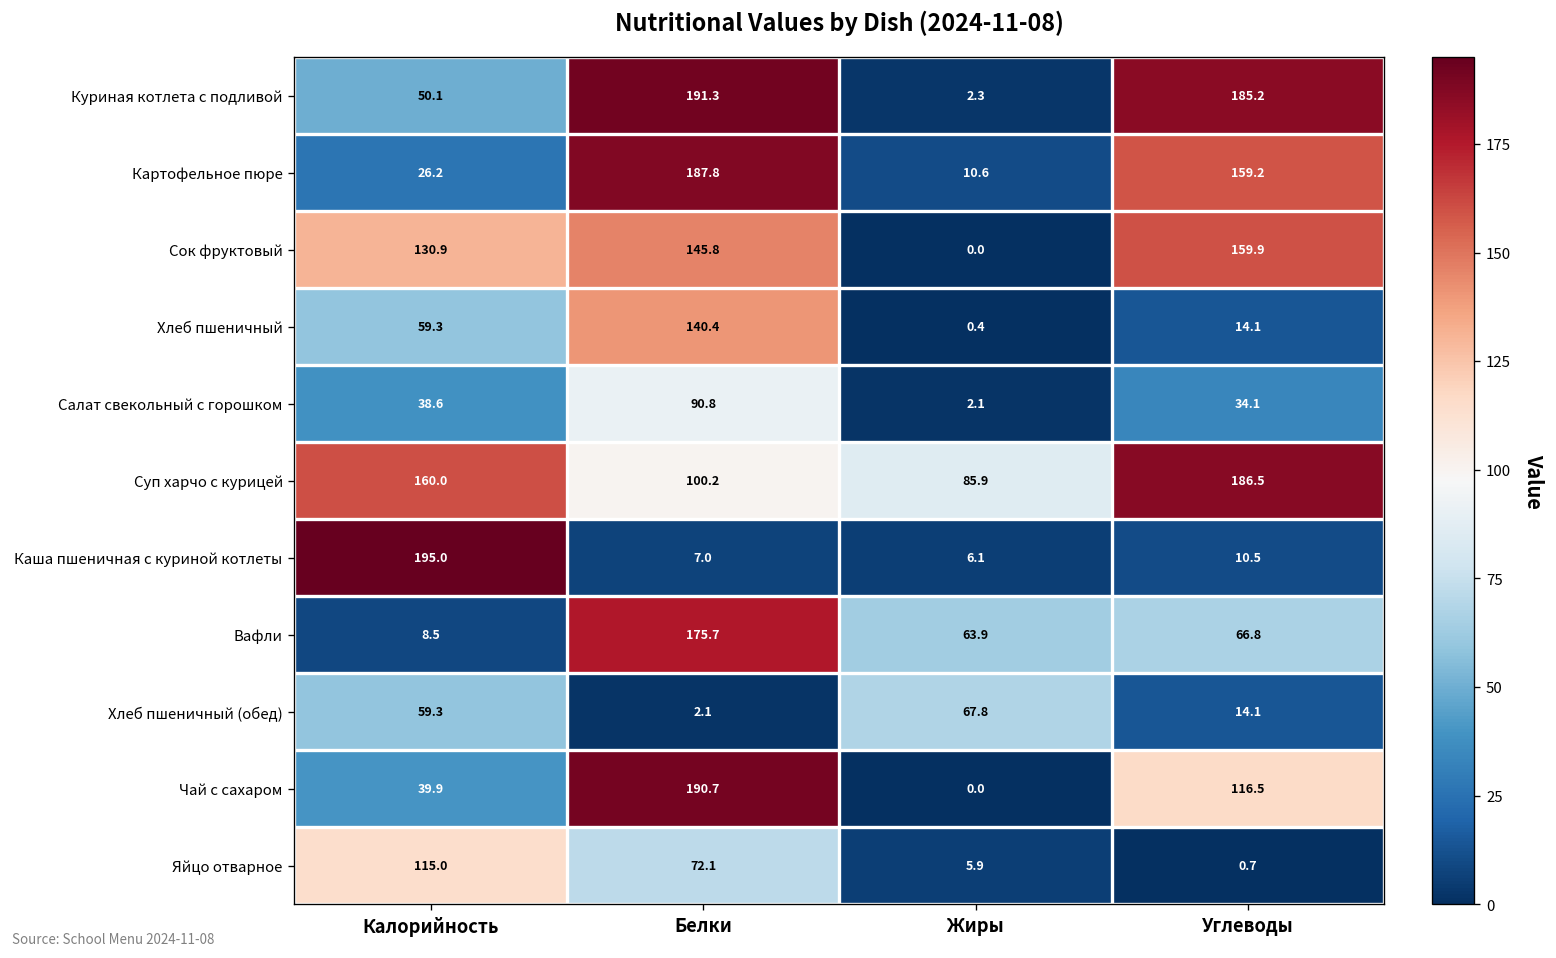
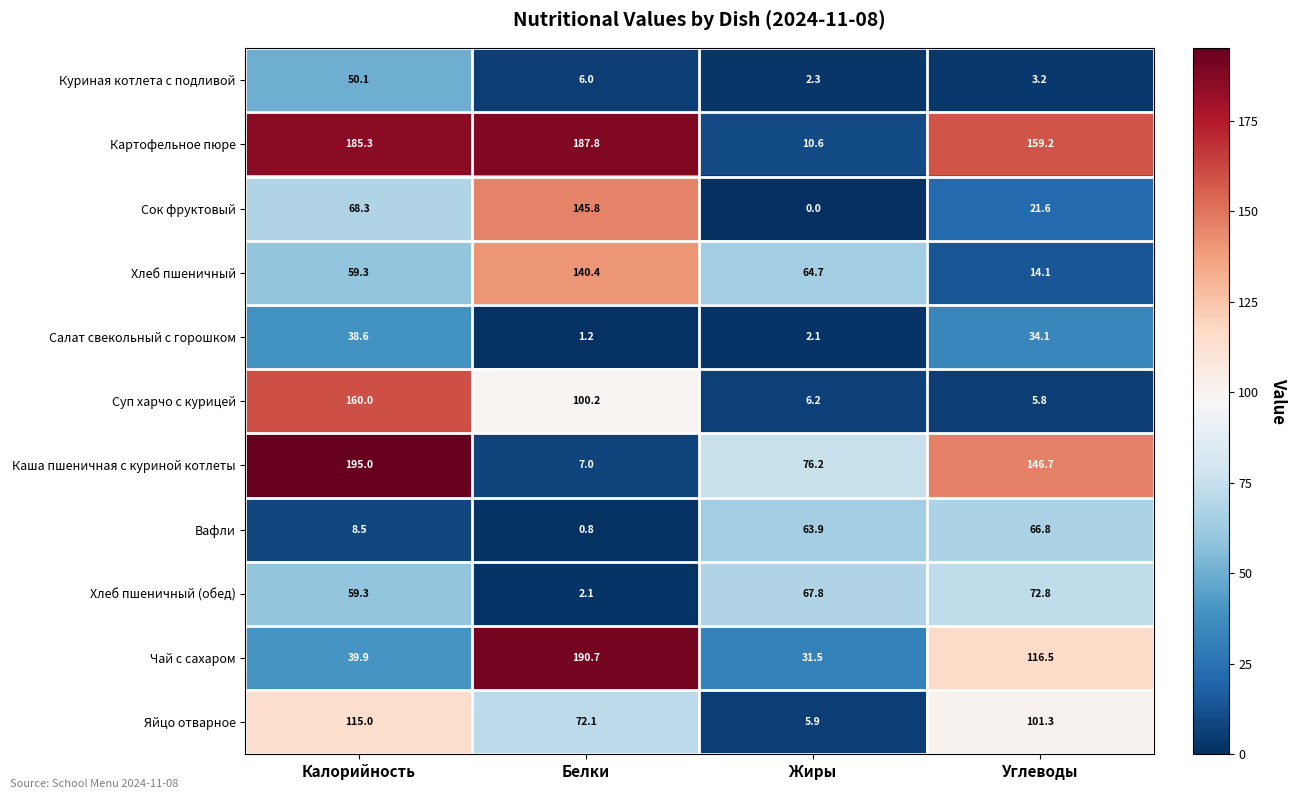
  {
    "Куриная котлета с подливой": {
      "Калорийность": 50.1,
-     "Белки": 191.3,
+     "Белки": 6.0,
      "Жиры": 2.3,
-     "Углеводы": 185.2
+     "Углеводы": 3.2
    },
    "Картофельное пюре": {
-     "Калорийность": 26.2,
+     "Калорийность": 185.3,
      "Белки": 187.8,
      "Жиры": 10.6,
      "Углеводы": 159.2
    },
    "Сок фруктовый": {
-     "Калорийность": 130.9,
+     "Калорийность": 68.3,
      "Белки": 145.8,
      "Жиры": 0.0,
-     "Углеводы": 159.9
+     "Углеводы": 21.6
    },
    "Хлеб пшеничный": {
      "Калорийность": 59.3,
      "Белки": 140.4,
-     "Жиры": 0.4,
+     "Жиры": 64.7,
      "Углеводы": 14.1
    },
    "Салат свекольный с горошком": {
      "Калорийность": 38.6,
-     "Белки": 90.8,
+     "Белки": 1.2,
      "Жиры": 2.1,
      "Углеводы": 34.1
    },
    "Суп харчо с курицей": {
      "Калорийность": 160.0,
      "Белки": 100.2,
-     "Жиры": 85.9,
-     "Углеводы": 186.5
+     "Жиры": 6.2,
+     "Углеводы": 5.8
    },
    "Каша пшеничная с куриной котлеты": {
      "Калорийность": 195.0,
      "Белки": 7.0,
-     "Жиры": 6.1,
-     "Углеводы": 10.5
+     "Жиры": 76.2,
+     "Углеводы": 146.7
    },
    "Вафли": {
      "Калорийность": 8.5,
-     "Белки": 175.7,
+     "Белки": 0.8,
      "Жиры": 63.9,
      "Углеводы": 66.8
    },
    "Хлеб пшеничный (обед)": {
      "Калорийность": 59.3,
      "Белки": 2.1,
      "Жиры": 67.8,
-     "Углеводы": 14.1
+     "Углеводы": 72.8
    },
    "Чай с сахаром": {
      "Калорийность": 39.9,
      "Белки": 190.7,
-     "Жиры": 0.0,
+     "Жиры": 31.5,
      "Углеводы": 116.5
    },
    "Яйцо отварное": {
      "Калорийность": 115.0,
      "Белки": 72.1,
      "Жиры": 5.9,
-     "Углеводы": 0.7
+     "Углеводы": 101.3
    }
  }
